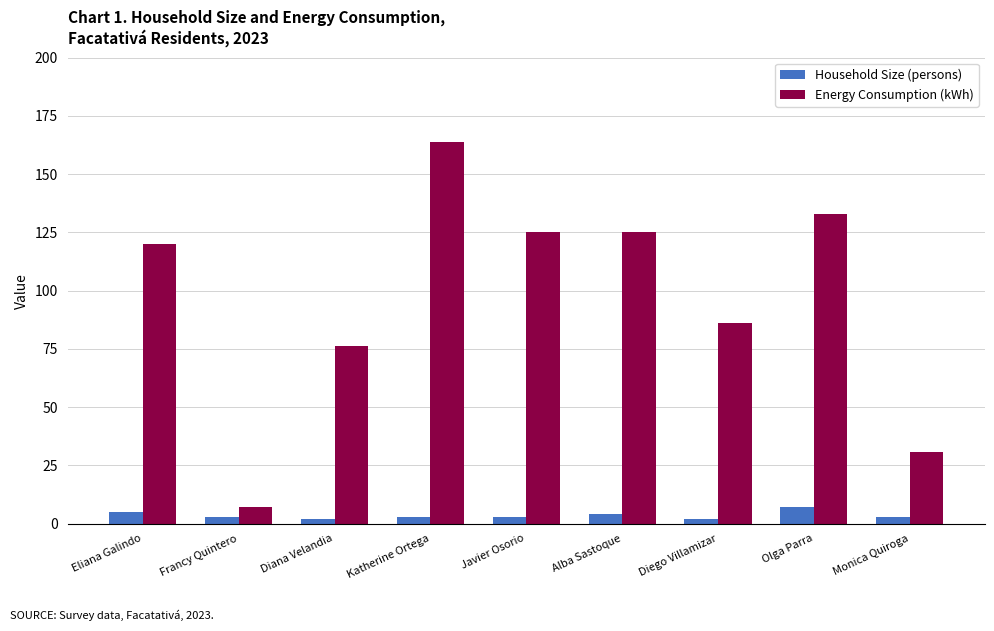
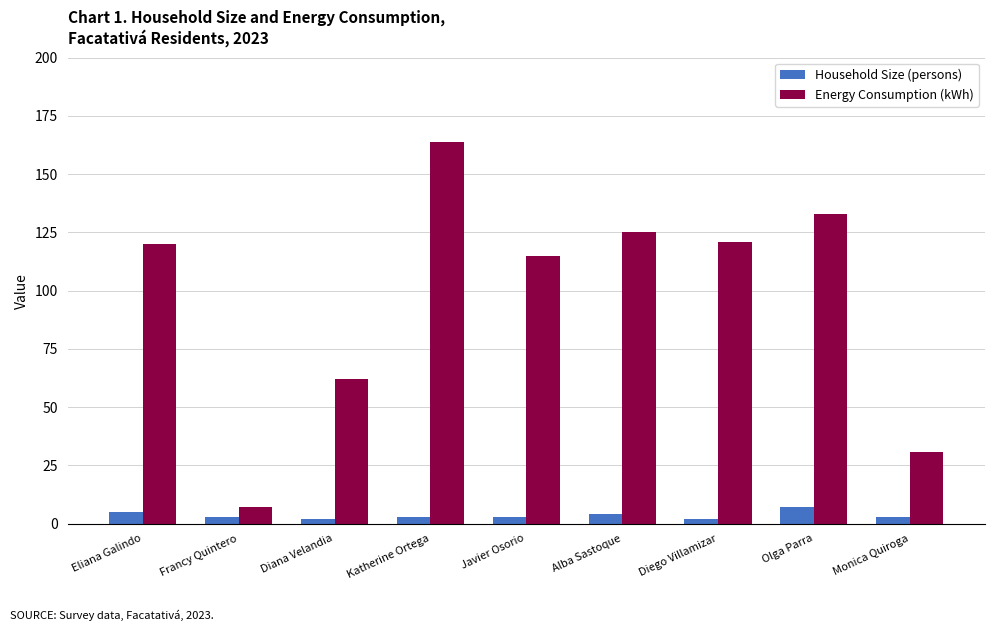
  {
    "Household Size (persons)": {
      "Eliana Galindo": 5,
      "Francy Quintero": 3,
      "Diana Velandia": 2,
      "Katherine Ortega": 3,
      "Javier Osorio": 3,
      "Alba Sastoque": 4,
      "Diego Villamizar": 2,
      "Olga Parra": 7,
      "Monica Quiroga": 3
    },
    "Energy Consumption (kWh)": {
      "Eliana Galindo": 120,
      "Francy Quintero": 7,
-     "Diana Velandia": 76,
+     "Diana Velandia": 62,
      "Katherine Ortega": 164,
-     "Javier Osorio": 125,
+     "Javier Osorio": 115,
      "Alba Sastoque": 125,
-     "Diego Villamizar": 86,
+     "Diego Villamizar": 121,
      "Olga Parra": 133,
      "Monica Quiroga": 31
    }
  }
